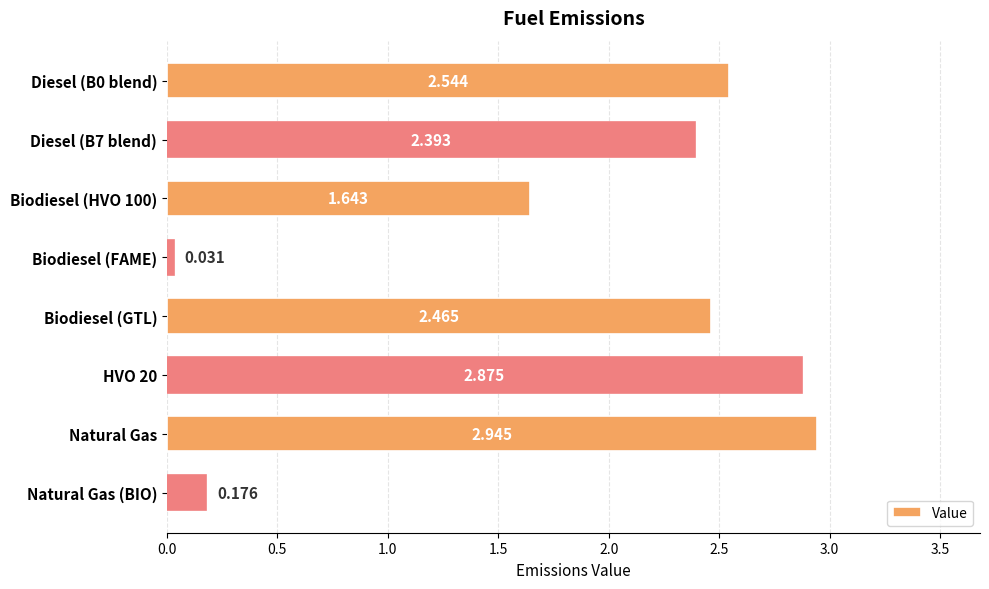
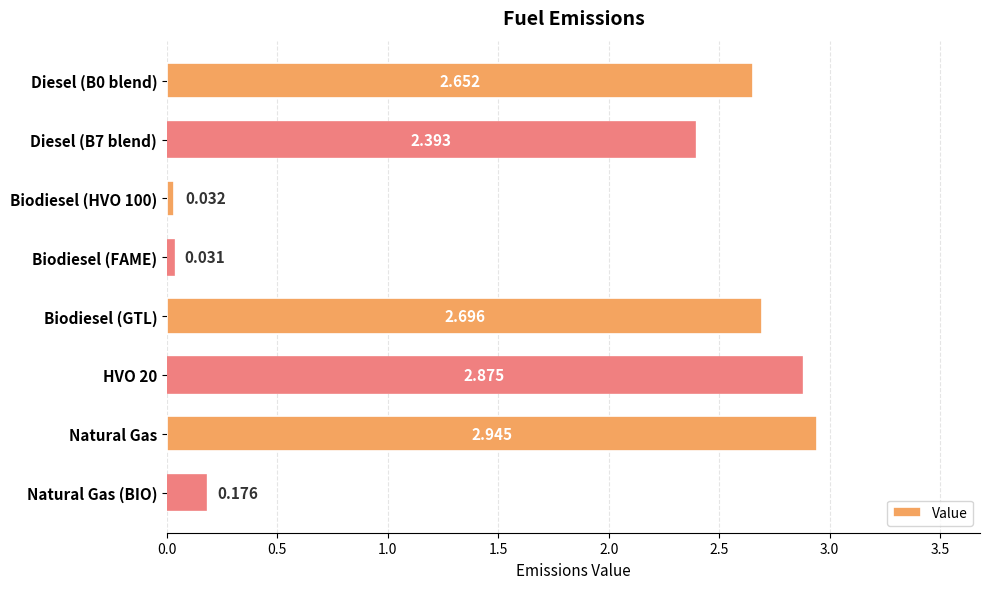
  {
-   "Diesel (B0 blend)": 2.544,
+   "Diesel (B0 blend)": 2.652,
    "Diesel (B7 blend)": 2.393,
-   "Biodiesel (HVO 100)": 1.643,
+   "Biodiesel (HVO 100)": 0.032,
    "Biodiesel (FAME)": 0.031,
-   "Biodiesel (GTL)": 2.465,
+   "Biodiesel (GTL)": 2.696,
    "HVO 20": 2.875,
    "Natural Gas": 2.945,
    "Natural Gas (BIO)": 0.176
  }
